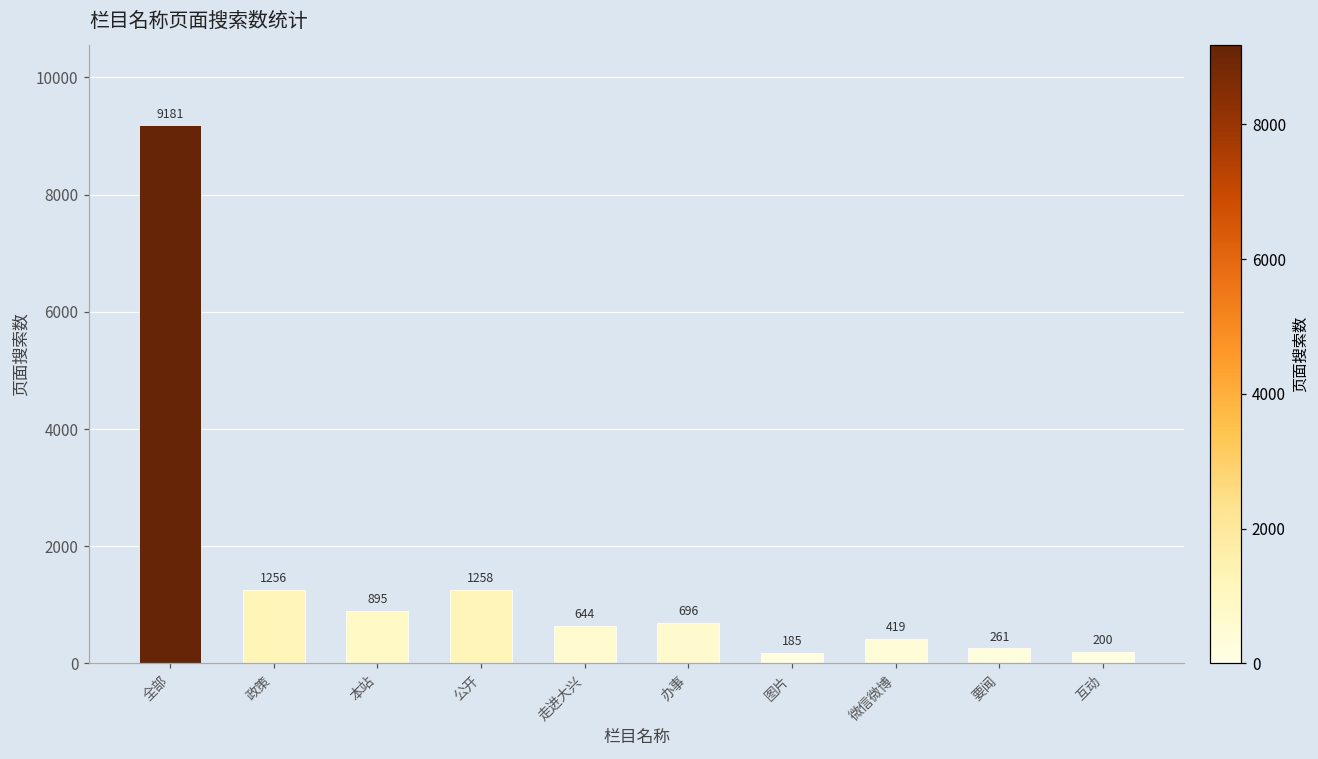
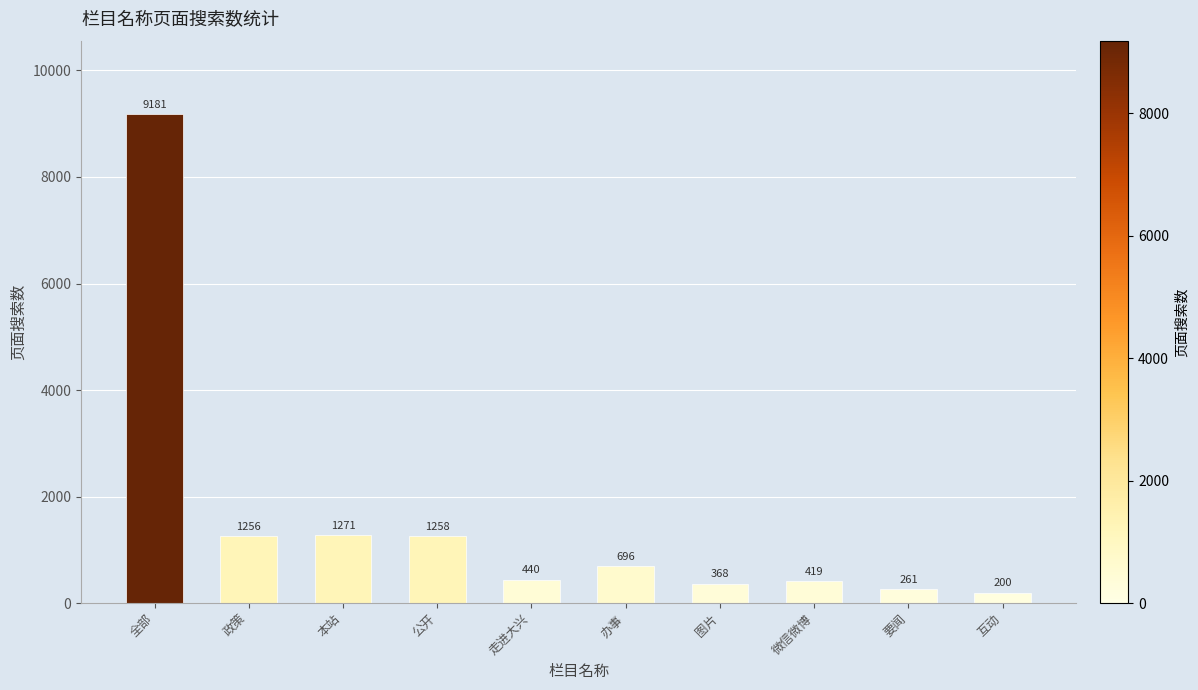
  {
    "全部": 9181,
    "政策": 1256,
-   "本站": 895,
+   "本站": 1271,
    "公开": 1258,
-   "走进大兴": 644,
+   "走进大兴": 440,
    "办事": 696,
-   "图片": 185,
+   "图片": 368,
    "微信微博": 419,
    "要闻": 261,
    "互动": 200
  }
